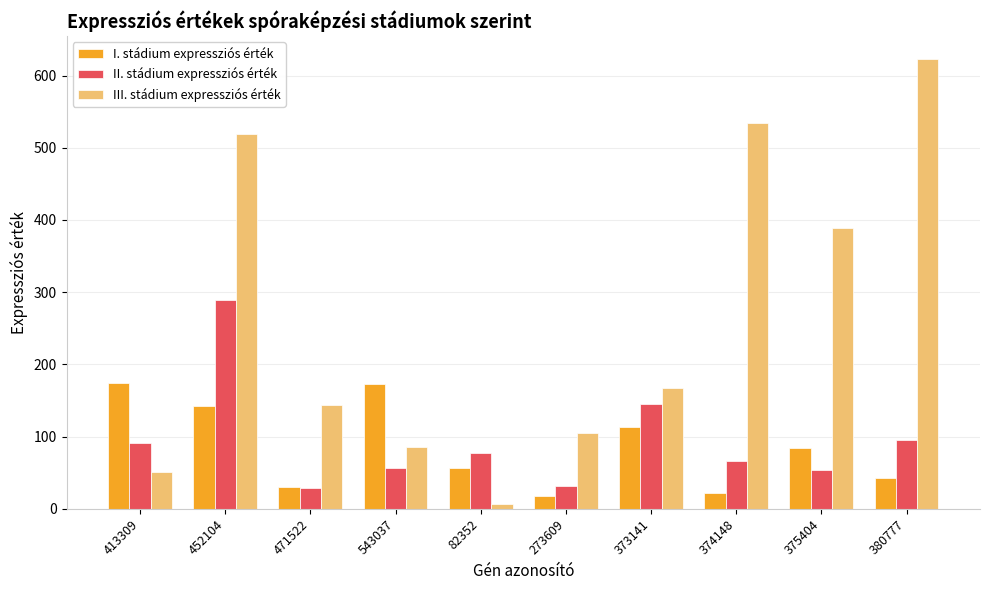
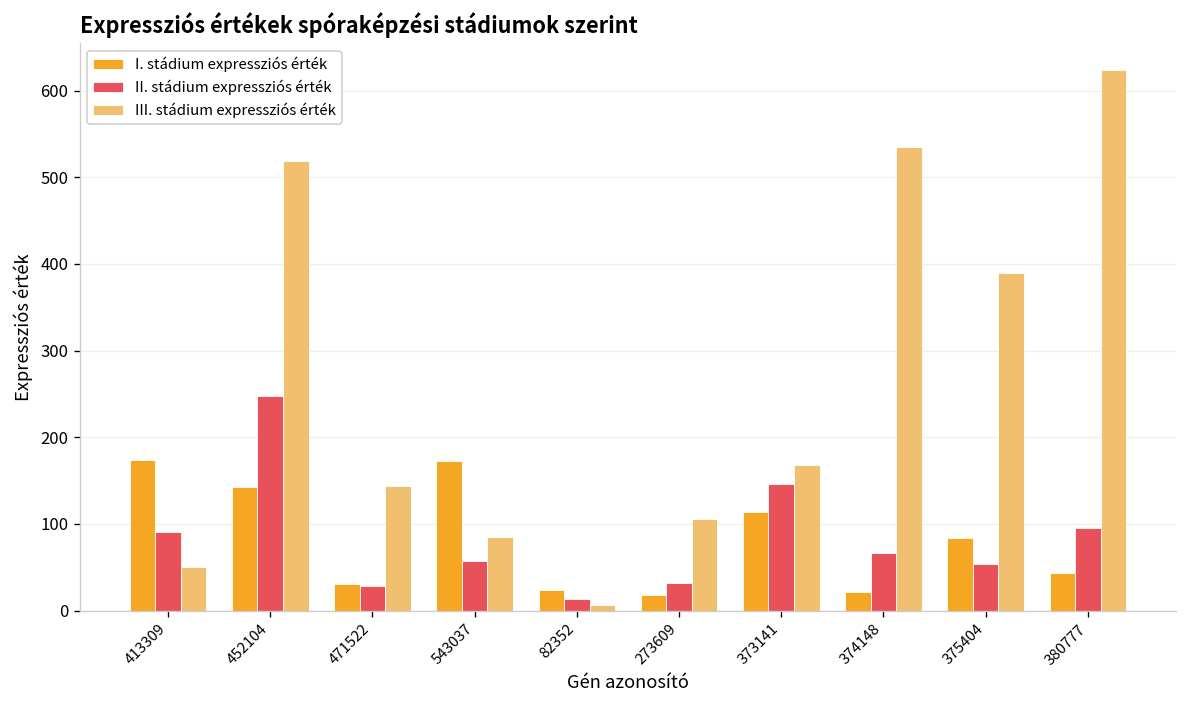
  {
    "I. stádium expressziós érték": {
      "413309": 170,
      "452104": 140,
      "471522": 30,
      "543037": 170,
-     "82352": 60,
+     "82352": 20,
      "273609": 20,
      "373141": 110,
      "374148": 20,
      "375404": 80,
      "380777": 40
    },
    "II. stádium expressziós érték": {
      "413309": 90,
-     "452104": 290,
+     "452104": 250,
      "471522": 30,
      "543037": 60,
-     "82352": 80,
+     "82352": 10,
      "273609": 30,
      "373141": 150,
      "374148": 70,
      "375404": 50,
      "380777": 90
    },
    "III. stádium expressziós érték": {
      "413309": 50,
      "452104": 520,
      "471522": 140,
      "543037": 90,
      "82352": 10,
      "273609": 110,
      "373141": 170,
      "374148": 530,
      "375404": 390,
      "380777": 620
    }
  }
